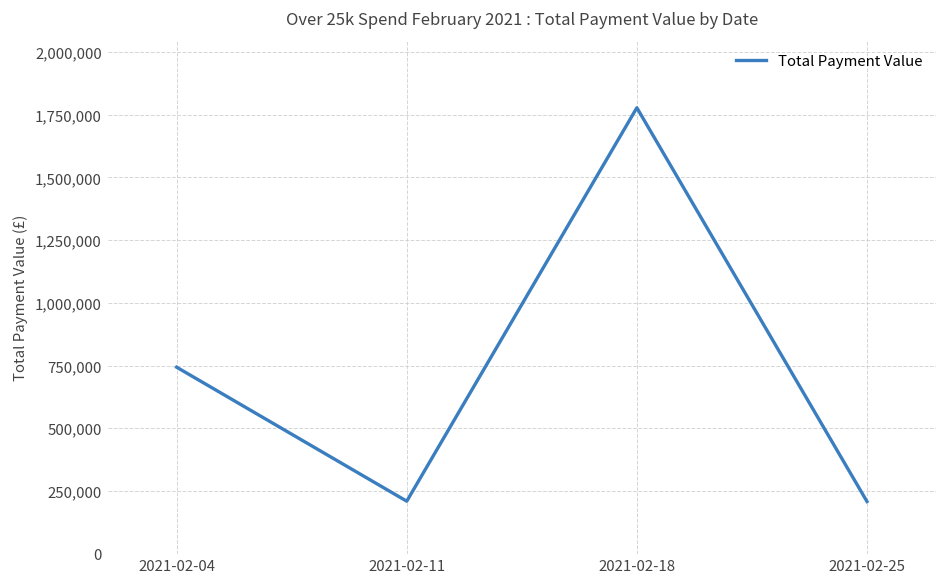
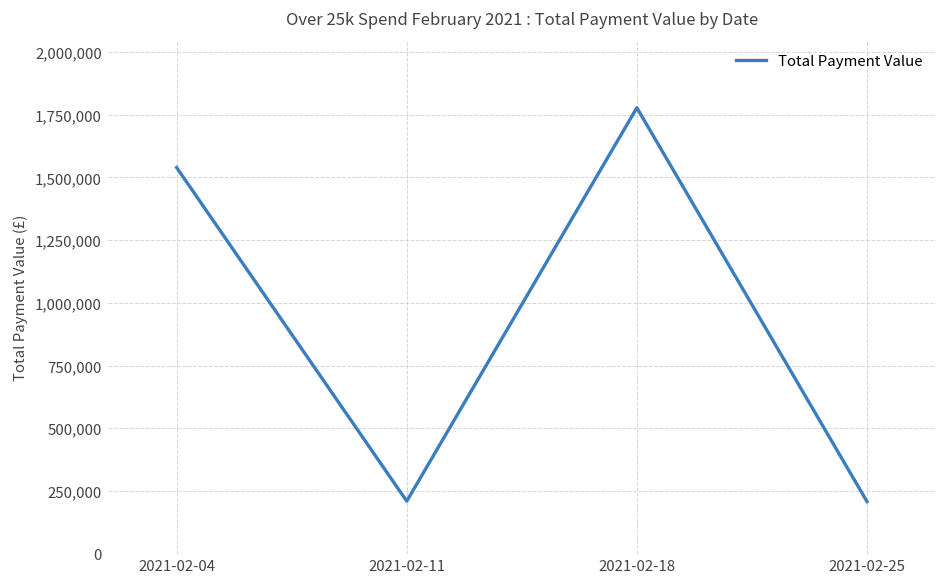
  {
-   "2021-02-04": "740,000",
+   "2021-02-04": "1,540,000",
    "2021-02-11": "210,000",
    "2021-02-18": "1,780,000",
    "2021-02-25": "210,000"
  }
